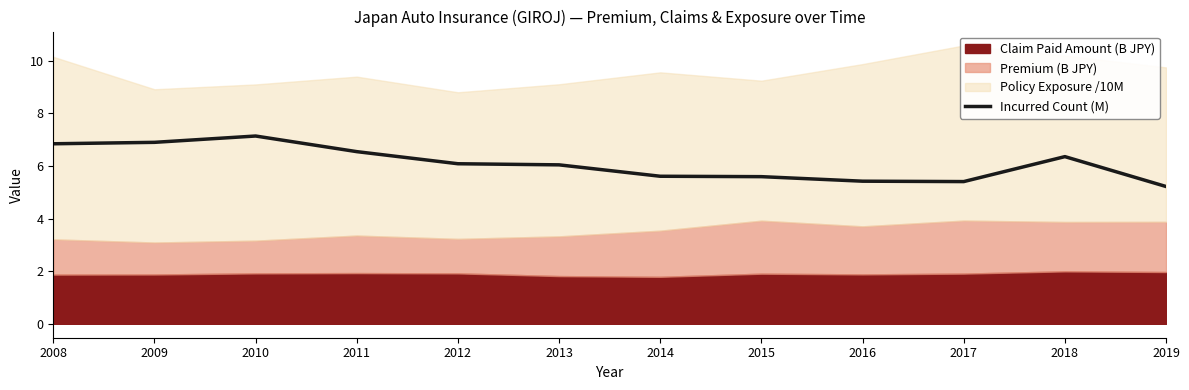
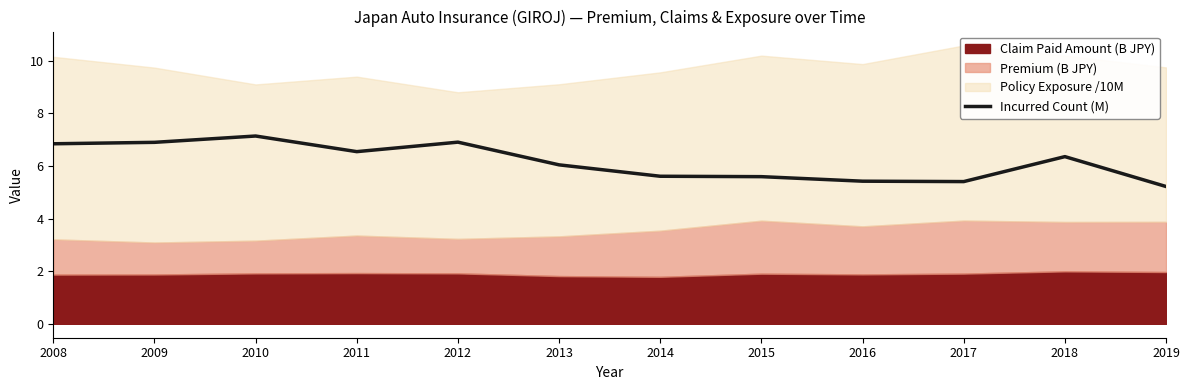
  {
    "Incurred Count (M)": {
      "2008": 6.8,
      "2009": 6.9,
      "2010": 7.1,
      "2011": 6.5,
-     "2012": 6.1,
+     "2012": 6.9,
      "2013": 6.0,
      "2014": 5.6,
      "2015": 5.6,
      "2016": 5.4,
      "2017": 5.4,
      "2018": 6.4,
      "2019": 5.2
    },
    "Claim Paid Amount (B JPY)": {
      "2008": 1.9,
      "2009": 1.9,
      "2010": 1.9,
      "2011": 1.9,
      "2012": 1.9,
      "2013": 1.8,
      "2014": 1.8,
      "2015": 1.9,
      "2016": 1.9,
      "2017": 1.9,
      "2018": 2.0,
      "2019": 2.0
    },
    "Premium (B JPY)": {
      "2008": 1.3,
      "2009": 1.2,
      "2010": 1.2,
      "2011": 1.4,
      "2012": 1.3,
      "2013": 1.5,
      "2014": 1.8,
      "2015": 2.0,
      "2016": 1.8,
      "2017": 2.0,
      "2018": 1.9,
      "2019": 1.9
    },
    "Policy Exposure /10M": {
      "2008": 6.9,
-     "2009": 5.8,
+     "2009": 6.7,
      "2010": 5.9,
      "2011": 6.0,
      "2012": 5.6,
      "2013": 5.8,
      "2014": 6.0,
-     "2015": 5.3,
+     "2015": 6.3,
      "2016": 6.2,
      "2019": 5.9
    }
  }
